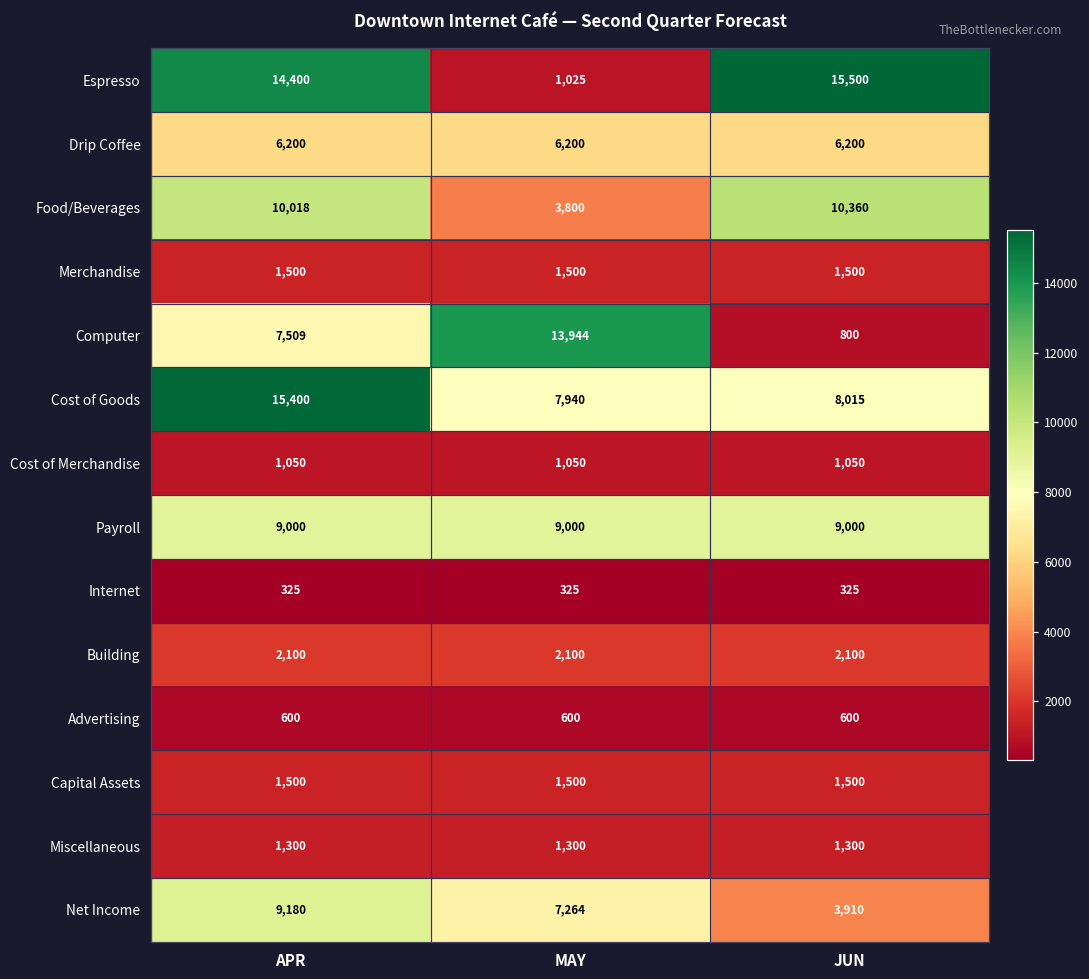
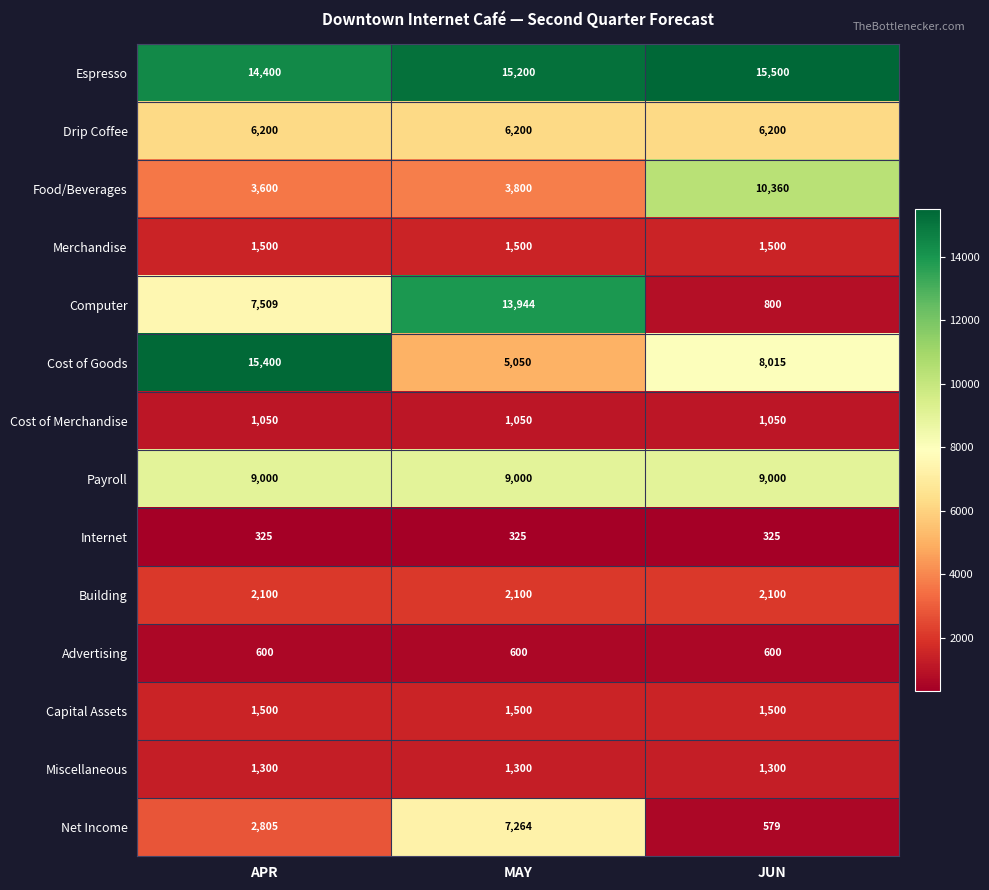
  {
    "Espresso": {
      "APR": "14,400",
-     "MAY": "1,025",
+     "MAY": "15,200",
      "JUN": "15,500"
    },
    "Drip Coffee": {
      "APR": "6,200",
      "MAY": "6,200",
      "JUN": "6,200"
    },
    "Food/Beverages": {
-     "APR": "10,018",
+     "APR": "3,600",
      "MAY": "3,800",
      "JUN": "10,360"
    },
    "Merchandise": {
      "APR": "1,500",
      "MAY": "1,500",
      "JUN": "1,500"
    },
    "Computer": {
      "APR": "7,509",
      "MAY": "13,944",
      "JUN": "800"
    },
    "Cost of Goods": {
      "APR": "15,400",
-     "MAY": "7,940",
+     "MAY": "5,050",
      "JUN": "8,015"
    },
    "Cost of Merchandise": {
      "APR": "1,050",
      "MAY": "1,050",
      "JUN": "1,050"
    },
    "Payroll": {
      "APR": "9,000",
      "MAY": "9,000",
      "JUN": "9,000"
    },
    "Internet": {
      "APR": "325",
      "MAY": "325",
      "JUN": "325"
    },
    "Building": {
      "APR": "2,100",
      "MAY": "2,100",
      "JUN": "2,100"
    },
    "Advertising": {
      "APR": "600",
      "MAY": "600",
      "JUN": "600"
    },
    "Capital Assets": {
      "APR": "1,500",
      "MAY": "1,500",
      "JUN": "1,500"
    },
    "Miscellaneous": {
      "APR": "1,300",
      "MAY": "1,300",
      "JUN": "1,300"
    },
    "Net Income": {
-     "APR": "9,180",
+     "APR": "2,805",
      "MAY": "7,264",
-     "JUN": "3,910"
+     "JUN": "579"
    }
  }
